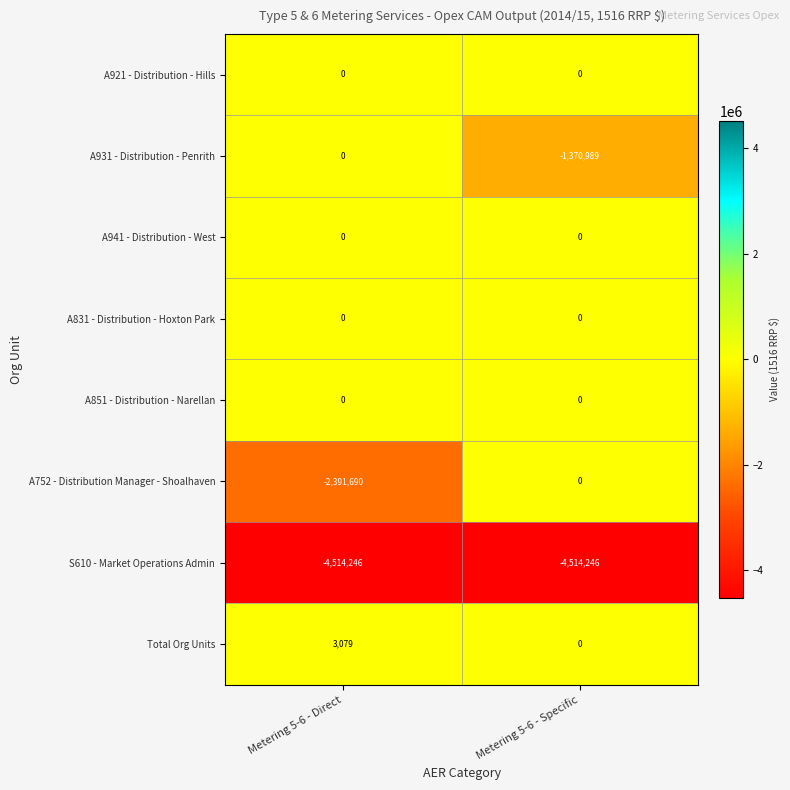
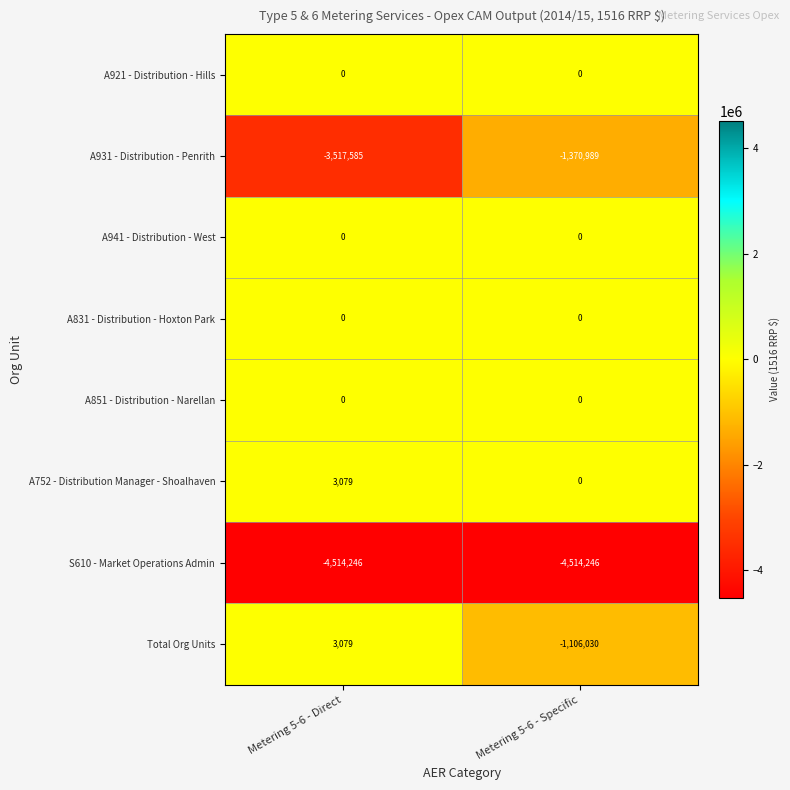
  {
    "A921 - Distribution - Hills": {
      "Metering 5-6 - Direct": "0",
      "Metering 5-6 - Specific": "0"
    },
    "A931 - Distribution - Penrith": {
-     "Metering 5-6 - Direct": "0",
+     "Metering 5-6 - Direct": "-3,517,585",
      "Metering 5-6 - Specific": "-1,370,989"
    },
    "A941 - Distribution - West": {
      "Metering 5-6 - Direct": "0",
      "Metering 5-6 - Specific": "0"
    },
    "A831 - Distribution - Hoxton Park": {
      "Metering 5-6 - Direct": "0",
      "Metering 5-6 - Specific": "0"
    },
    "A851 - Distribution - Narellan": {
      "Metering 5-6 - Direct": "0",
      "Metering 5-6 - Specific": "0"
    },
    "A752 - Distribution Manager - Shoalhaven": {
-     "Metering 5-6 - Direct": "-2,391,690",
+     "Metering 5-6 - Direct": "3,079",
      "Metering 5-6 - Specific": "0"
    },
    "S610 - Market Operations Admin": {
      "Metering 5-6 - Direct": "-4,514,246",
      "Metering 5-6 - Specific": "-4,514,246"
    },
    "Total Org Units": {
      "Metering 5-6 - Direct": "3,079",
-     "Metering 5-6 - Specific": "0"
+     "Metering 5-6 - Specific": "-1,106,030"
    }
  }
